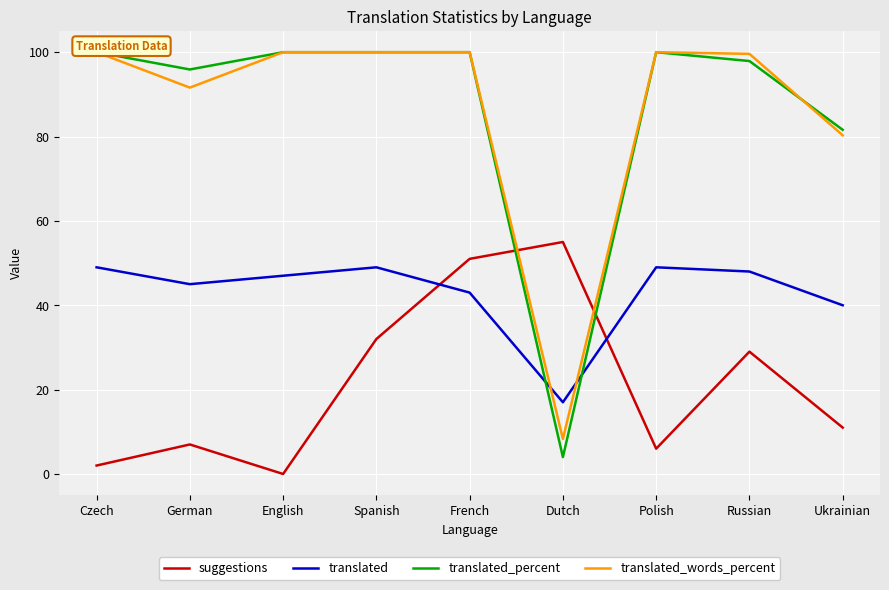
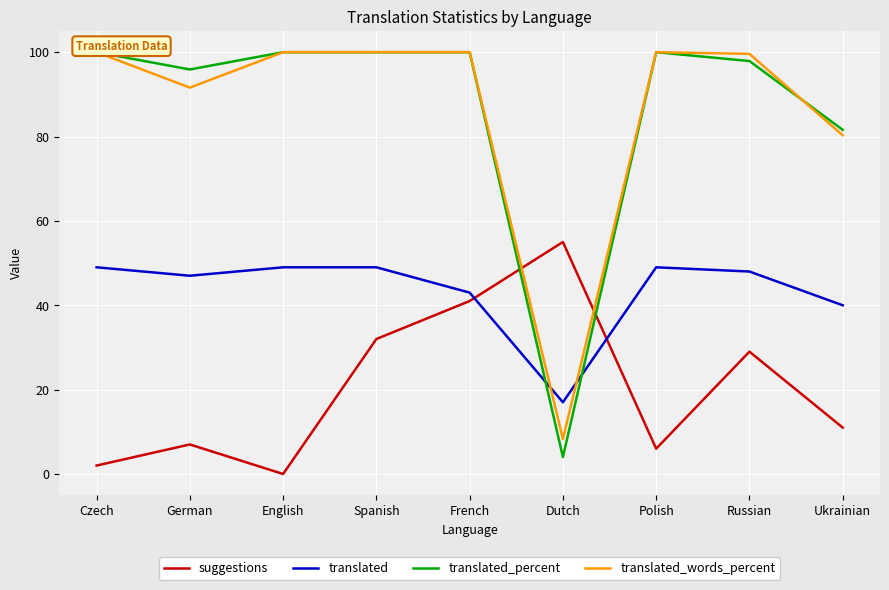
  {
    "suggestions": {
      "Czech": 2,
      "German": 7,
      "English": 0,
      "Spanish": 32,
-     "French": 51,
+     "French": 41,
      "Dutch": 55,
      "Polish": 6,
      "Russian": 29,
      "Ukrainian": 11
    },
    "translated": {
      "Czech": 49,
-     "German": 45,
-     "English": 47,
+     "German": 47,
+     "English": 49,
      "Spanish": 49,
      "French": 43,
      "Dutch": 17,
      "Polish": 49,
      "Russian": 48,
      "Ukrainian": 40
    },
    "translated_percent": {
      "German": 96,
      "Dutch": 4,
      "Russian": 98,
      "Ukrainian": 82
    },
    "translated_words_percent": {
      "German": 92,
      "Dutch": 8,
      "Russian": 100,
      "Ukrainian": 80
    }
  }
